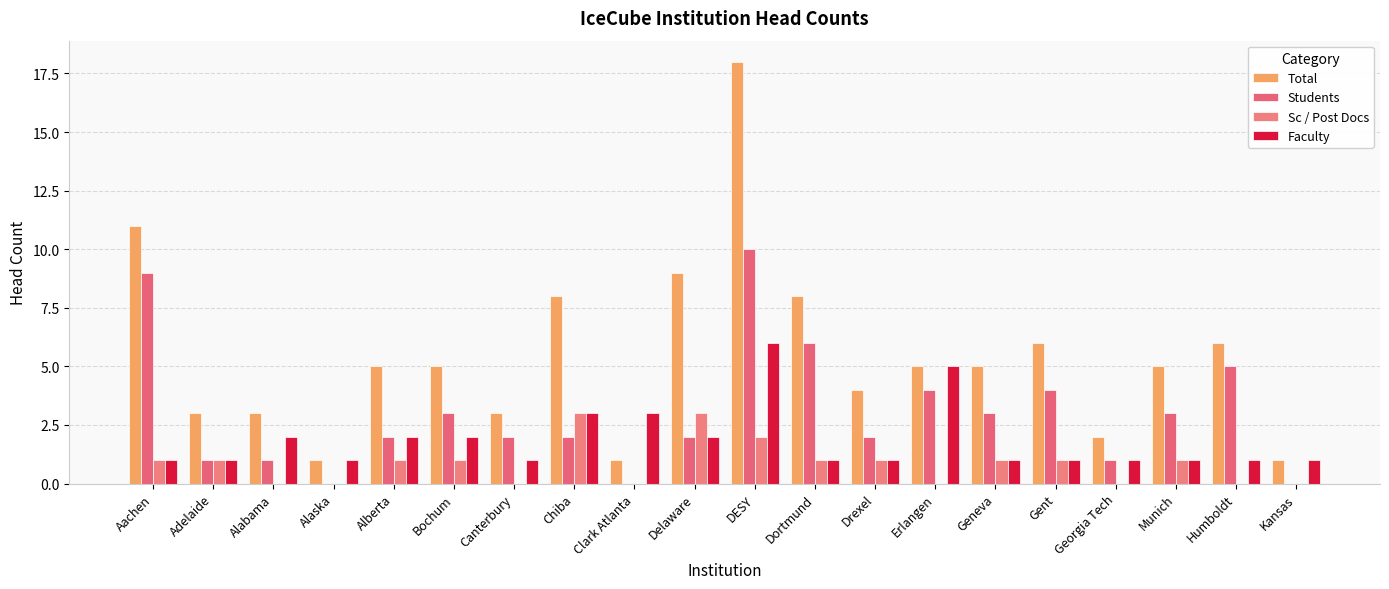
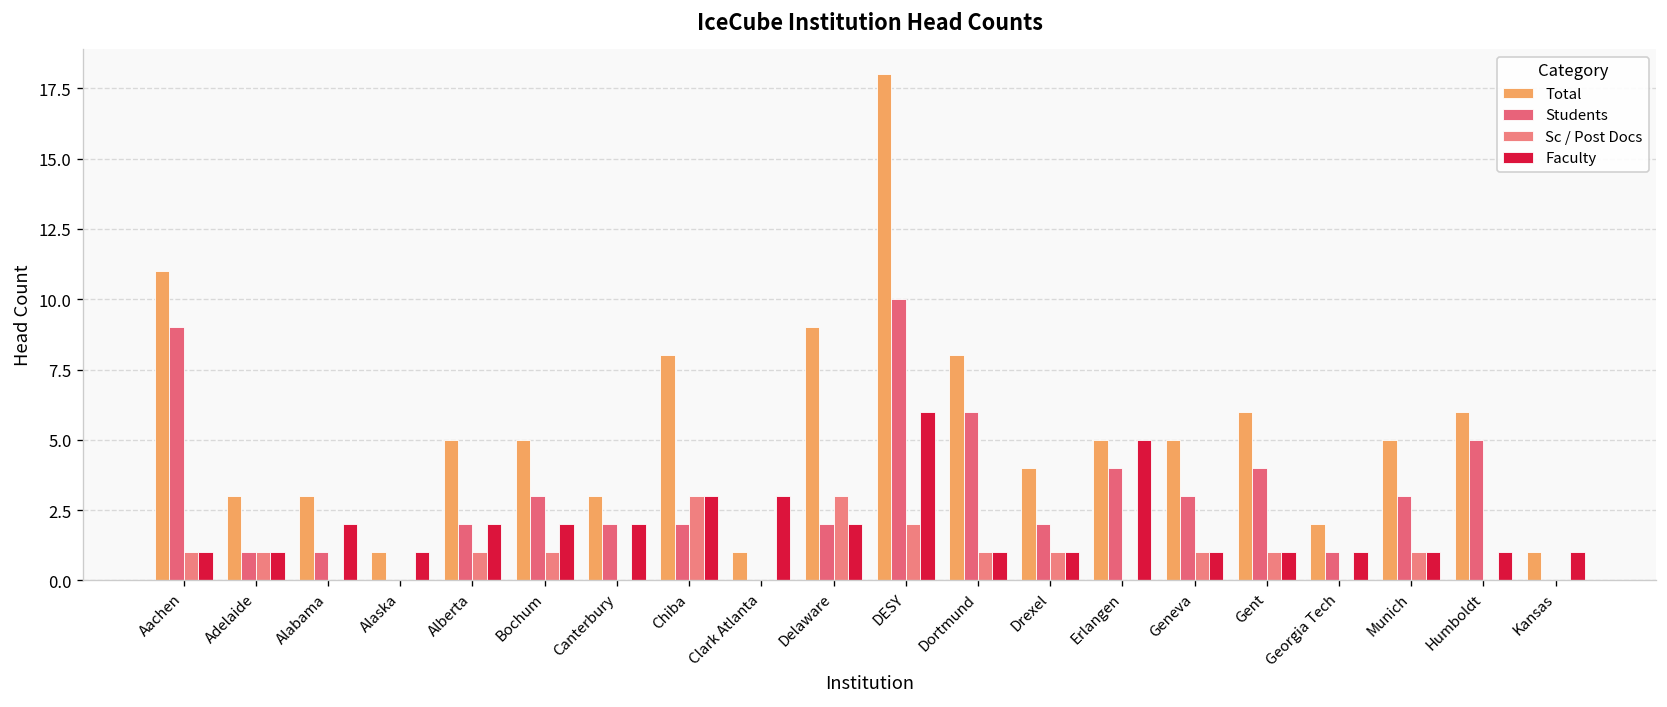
  {
    "Faculty": {
      "Aachen": 1,
      "Adelaide": 1,
      "Alabama": 2,
      "Alaska": 1,
      "Alberta": 2,
      "Bochum": 2,
-     "Canterbury": 1,
+     "Canterbury": 2,
      "Chiba": 3,
      "Clark Atlanta": 3,
      "Delaware": 2,
      "DESY": 6,
      "Dortmund": 1,
      "Drexel": 1,
      "Erlangen": 5,
      "Geneva": 1,
      "Gent": 1,
      "Georgia Tech": 1,
      "Munich": 1,
      "Humboldt": 1,
      "Kansas": 1
    }
  }
